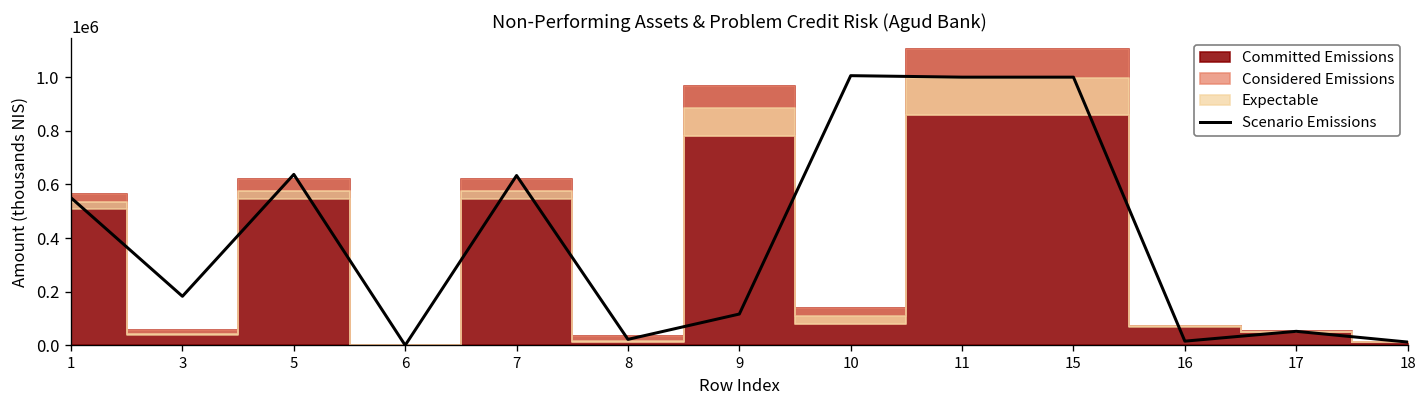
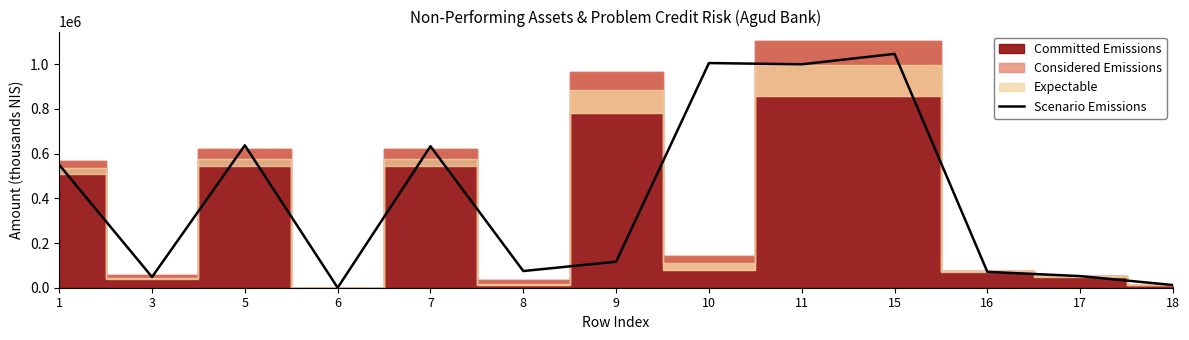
  {
    "Scenario Emissions": {
      "1": 550000,
-     "3": 180000,
+     "3": 50000,
      "5": 640000,
      "6": 0,
      "7": 630000,
-     "8": 20000,
+     "8": 70000,
      "9": 120000,
      "10": 1010000,
      "11": 1000000,
-     "15": 1000000,
-     "16": 20000,
+     "15": 1050000,
+     "16": 70000,
      "17": 50000
    }
  }
